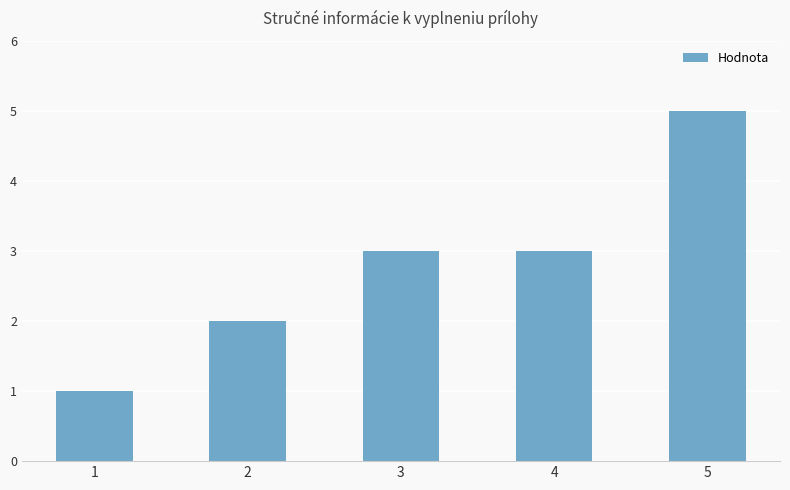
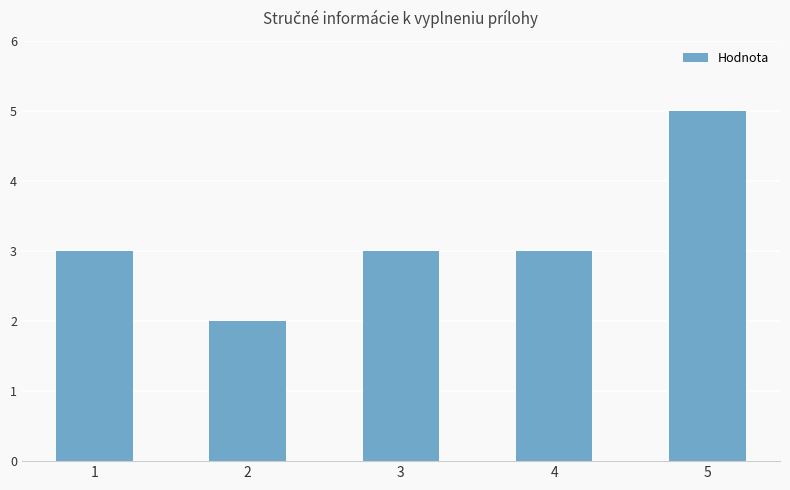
  {
-   "1": 1,
+   "1": 3,
    "2": 2,
    "3": 3,
    "4": 3,
    "5": 5
  }
